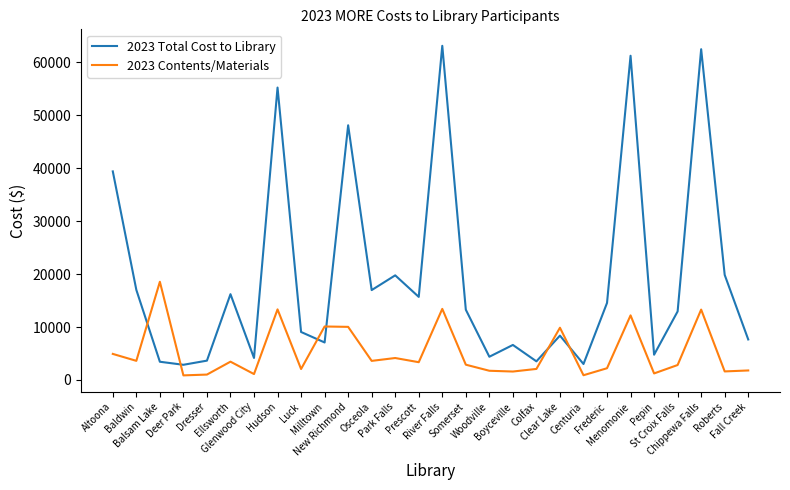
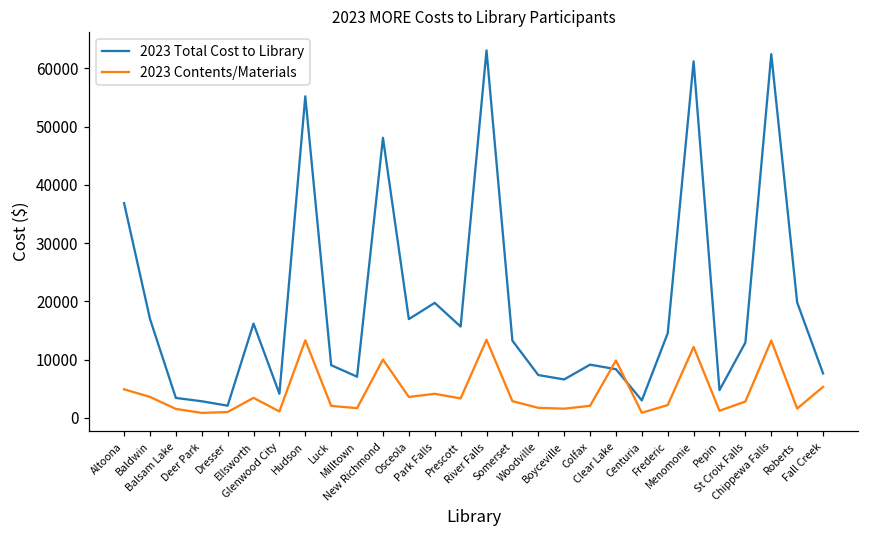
  {
    "2023 Total Cost to Library": {
-     "Altoona": 39000,
+     "Altoona": 37000,
      "Baldwin": 17000,
      "Balsam Lake": 3000,
      "Deer Park": 3000,
-     "Dresser": 4000,
+     "Dresser": 2000,
      "Ellsworth": 16000,
      "Glenwood City": 4000,
      "Hudson": 55000,
      "Luck": 9000,
      "Milltown": 7000,
      "New Richmond": 48000,
      "Osceola": 17000,
      "Park Falls": 20000,
      "Prescott": 16000,
      "River Falls": 63000,
      "Somerset": 13000,
-     "Woodville": 4000,
+     "Woodville": 7000,
      "Boyceville": 7000,
-     "Colfax": 4000,
+     "Colfax": 9000,
      "Clear Lake": 8000,
      "Centuria": 3000,
      "Frederic": 15000,
      "Menomonie": 61000,
      "Pepin": 5000,
      "St Croix Falls": 13000,
      "Chippewa Falls": 62000,
      "Roberts": 20000,
      "Fall Creek": 8000
    },
    "2023 Contents/Materials": {
      "Altoona": 5000,
      "Baldwin": 4000,
-     "Balsam Lake": 19000,
+     "Balsam Lake": 2000,
      "Deer Park": 1000,
      "Dresser": 1000,
      "Ellsworth": 3000,
      "Glenwood City": 1000,
      "Hudson": 13000,
      "Luck": 2000,
-     "Milltown": 10000,
+     "Milltown": 2000,
      "New Richmond": 10000,
      "Osceola": 4000,
      "Park Falls": 4000,
      "Prescott": 3000,
      "River Falls": 13000,
      "Somerset": 3000,
      "Woodville": 2000,
      "Boyceville": 2000,
      "Colfax": 2000,
      "Clear Lake": 10000,
      "Centuria": 1000,
      "Frederic": 2000,
      "Menomonie": 12000,
      "Pepin": 1000,
      "St Croix Falls": 3000,
      "Chippewa Falls": 13000,
      "Roberts": 2000,
-     "Fall Creek": 2000
+     "Fall Creek": 5000
    }
  }
